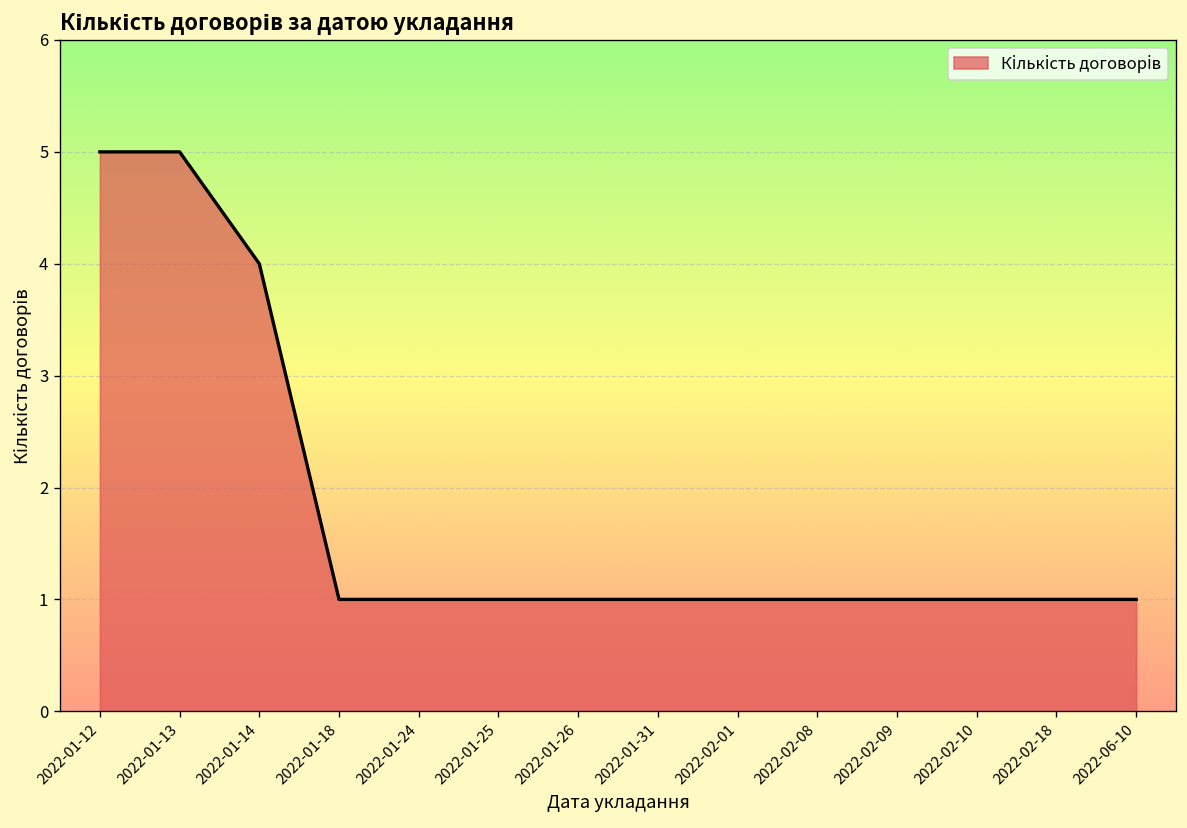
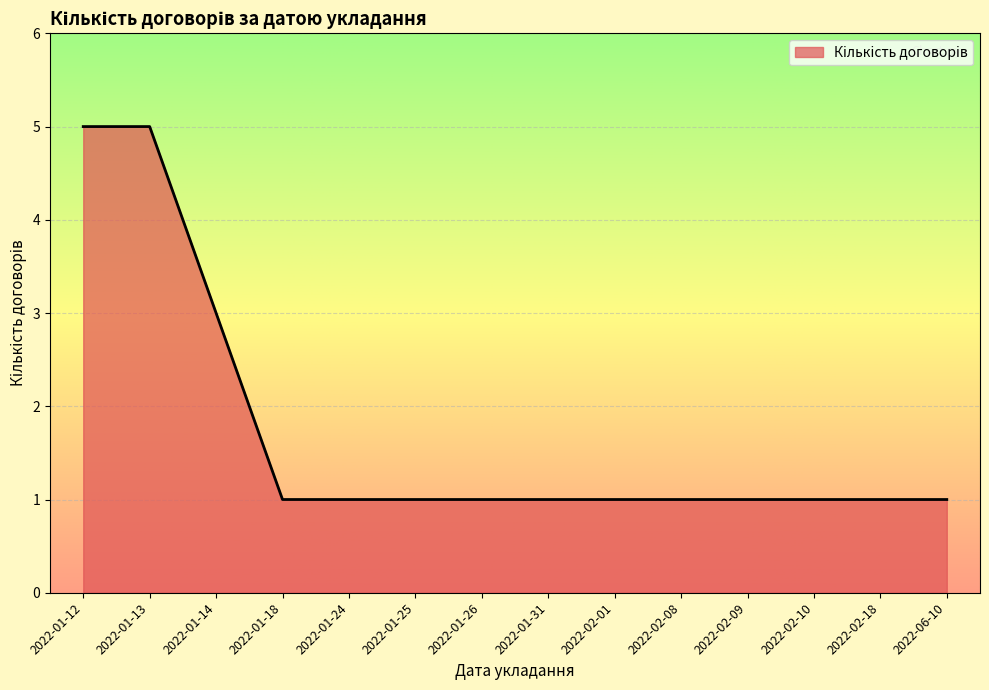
  {
    "2022-01-12": 5,
    "2022-01-13": 5,
-   "2022-01-14": 4,
+   "2022-01-14": 3,
    "2022-01-18": 1,
    "2022-01-24": 1,
    "2022-01-25": 1,
    "2022-01-26": 1,
    "2022-01-31": 1,
    "2022-02-01": 1,
    "2022-02-08": 1,
    "2022-02-09": 1,
    "2022-02-10": 1,
    "2022-02-18": 1,
    "2022-06-10": 1
  }
